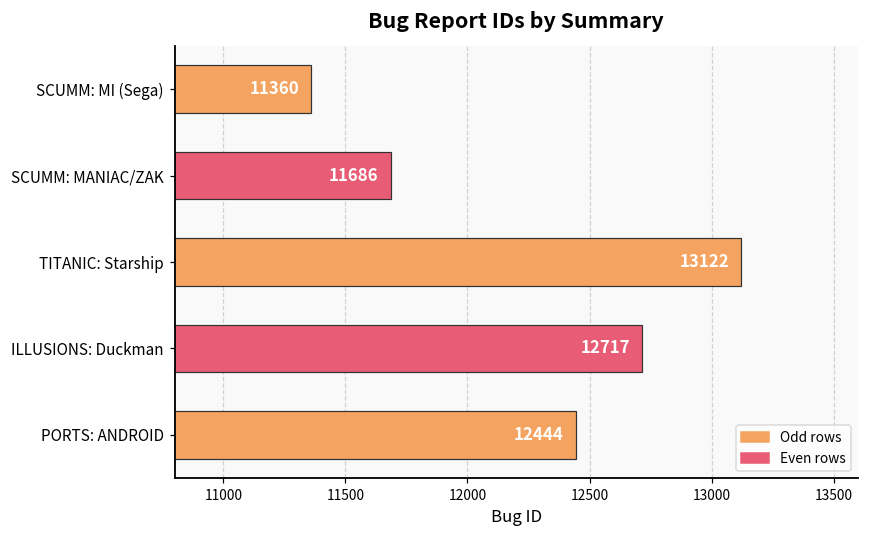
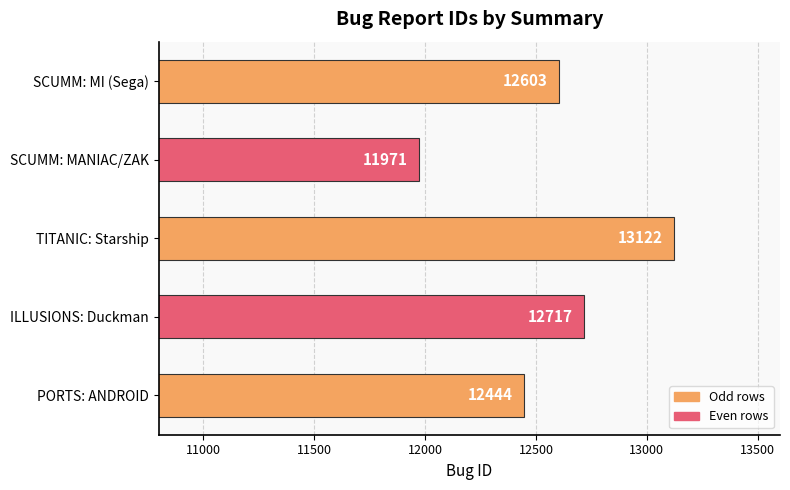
  {
-   "SCUMM: MI (Sega)": 11360,
-   "SCUMM: MANIAC/ZAK": 11686,
+   "SCUMM: MI (Sega)": 12603,
+   "SCUMM: MANIAC/ZAK": 11971,
    "TITANIC: Starship": 13122,
    "ILLUSIONS: Duckman": 12717,
    "PORTS: ANDROID": 12444
  }
